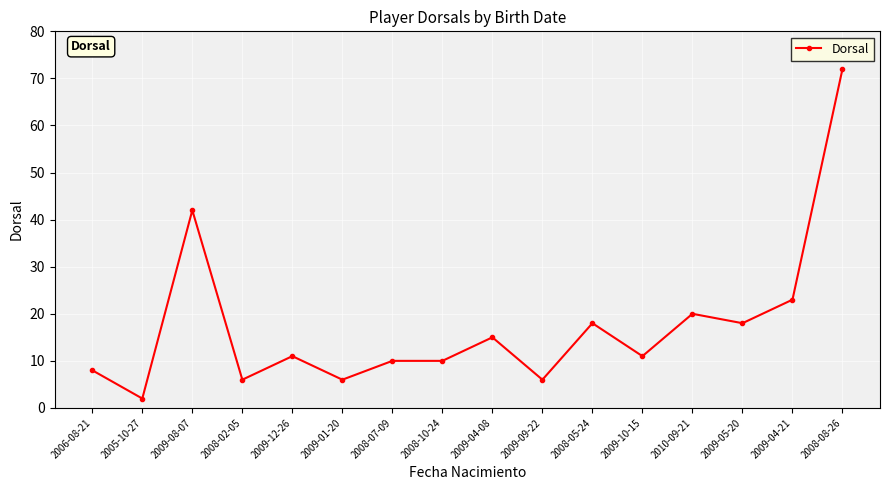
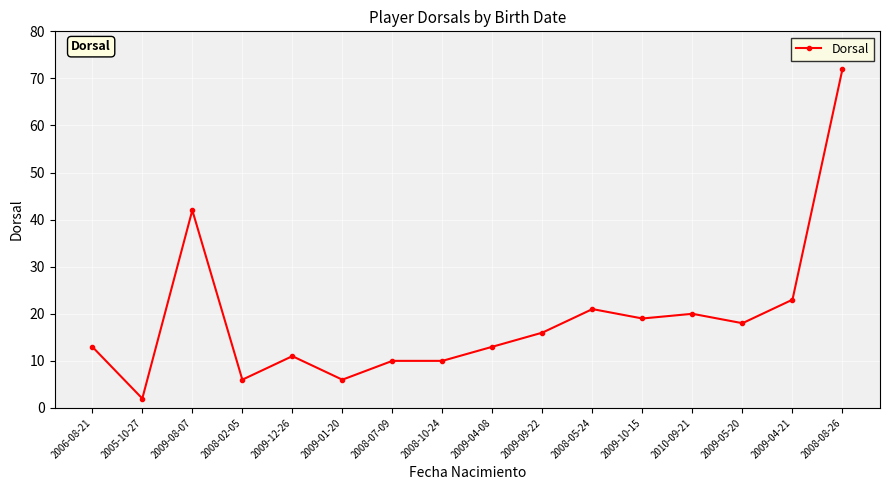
  {
-   "2006-08-21": 8,
+   "2006-08-21": 13,
    "2005-10-27": 2,
    "2009-08-07": 42,
    "2008-02-05": 6,
    "2009-12-26": 11,
    "2009-01-20": 6,
    "2008-07-09": 10,
    "2008-10-24": 10,
-   "2009-04-08": 15,
-   "2009-09-22": 6,
-   "2008-05-24": 18,
-   "2009-10-15": 11,
+   "2009-04-08": 13,
+   "2009-09-22": 16,
+   "2008-05-24": 21,
+   "2009-10-15": 19,
    "2010-09-21": 20,
    "2009-05-20": 18,
    "2009-04-21": 23,
    "2008-08-26": 72
  }
